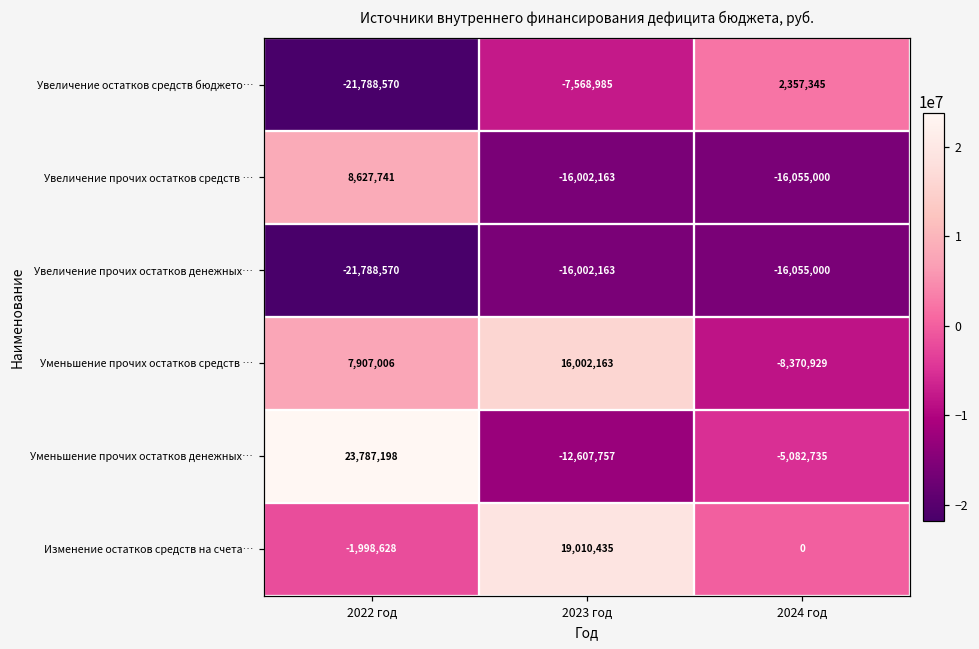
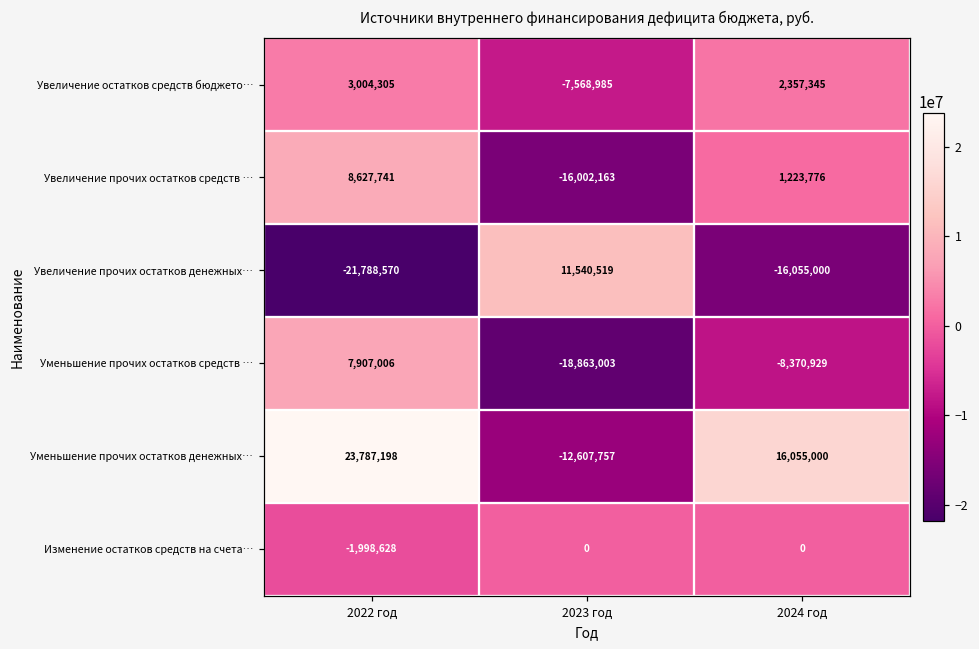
  {
    "Увеличение остатков средств бюджето…": {
-     "2022 год": "-21,788,570",
+     "2022 год": "3,004,305",
      "2023 год": "-7,568,985",
      "2024 год": "2,357,345"
    },
    "Увеличение прочих остатков средств …": {
      "2022 год": "8,627,741",
      "2023 год": "-16,002,163",
-     "2024 год": "-16,055,000"
+     "2024 год": "1,223,776"
    },
    "Увеличение прочих остатков денежных…": {
      "2022 год": "-21,788,570",
-     "2023 год": "-16,002,163",
+     "2023 год": "11,540,519",
      "2024 год": "-16,055,000"
    },
    "Уменьшение прочих остатков средств …": {
      "2022 год": "7,907,006",
-     "2023 год": "16,002,163",
+     "2023 год": "-18,863,003",
      "2024 год": "-8,370,929"
    },
    "Уменьшение прочих остатков денежных…": {
      "2022 год": "23,787,198",
      "2023 год": "-12,607,757",
-     "2024 год": "-5,082,735"
+     "2024 год": "16,055,000"
    },
    "Изменение остатков средств на счета…": {
      "2022 год": "-1,998,628",
-     "2023 год": "19,010,435",
+     "2023 год": "0",
      "2024 год": "0"
    }
  }
